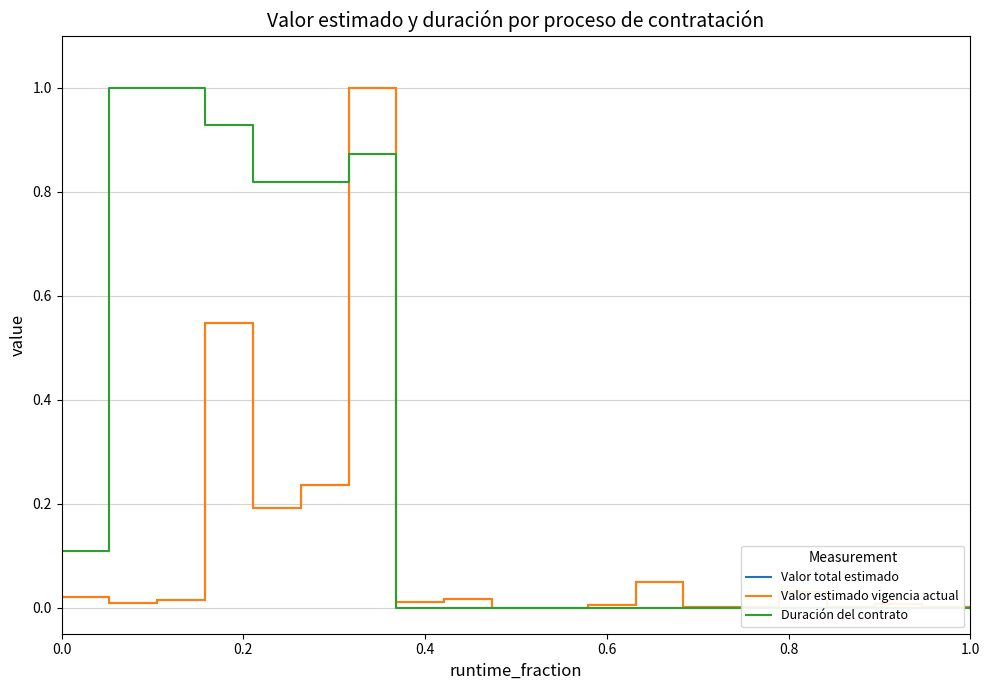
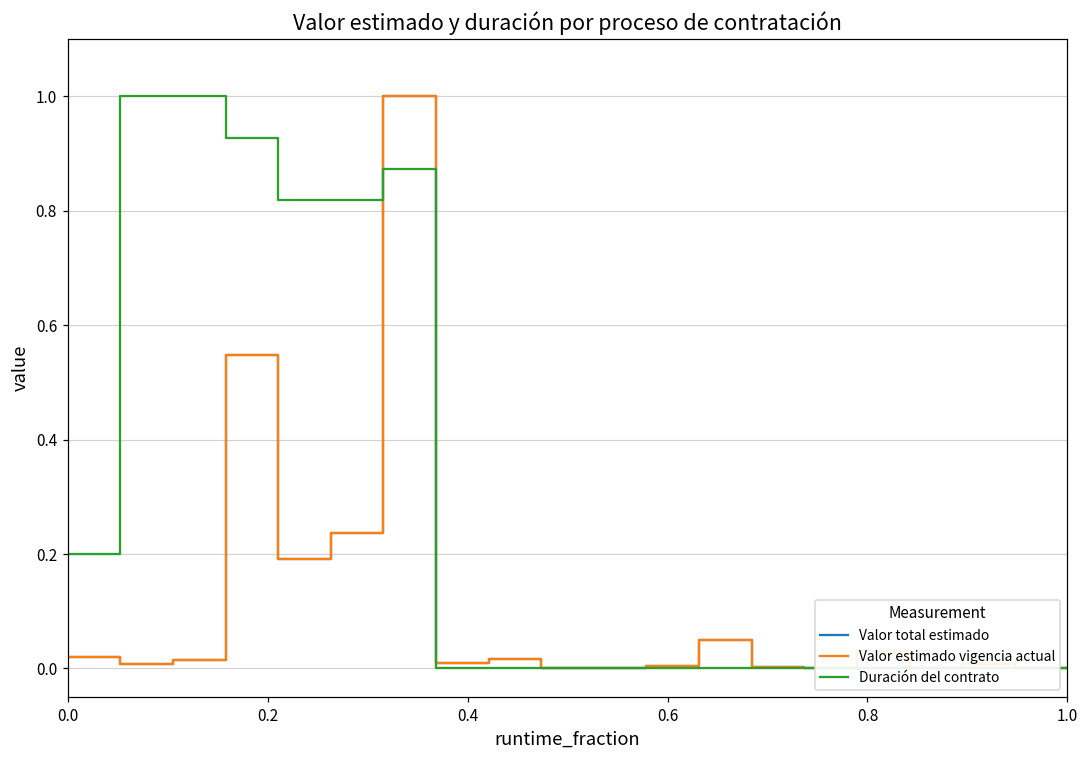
  {
    "Valor estimado vigencia actual": {
      "0.0": 0.02
    },
    "Duración del contrato": {
-     "0.0": 0.11
+     "0.0": 0.20
    }
  }
